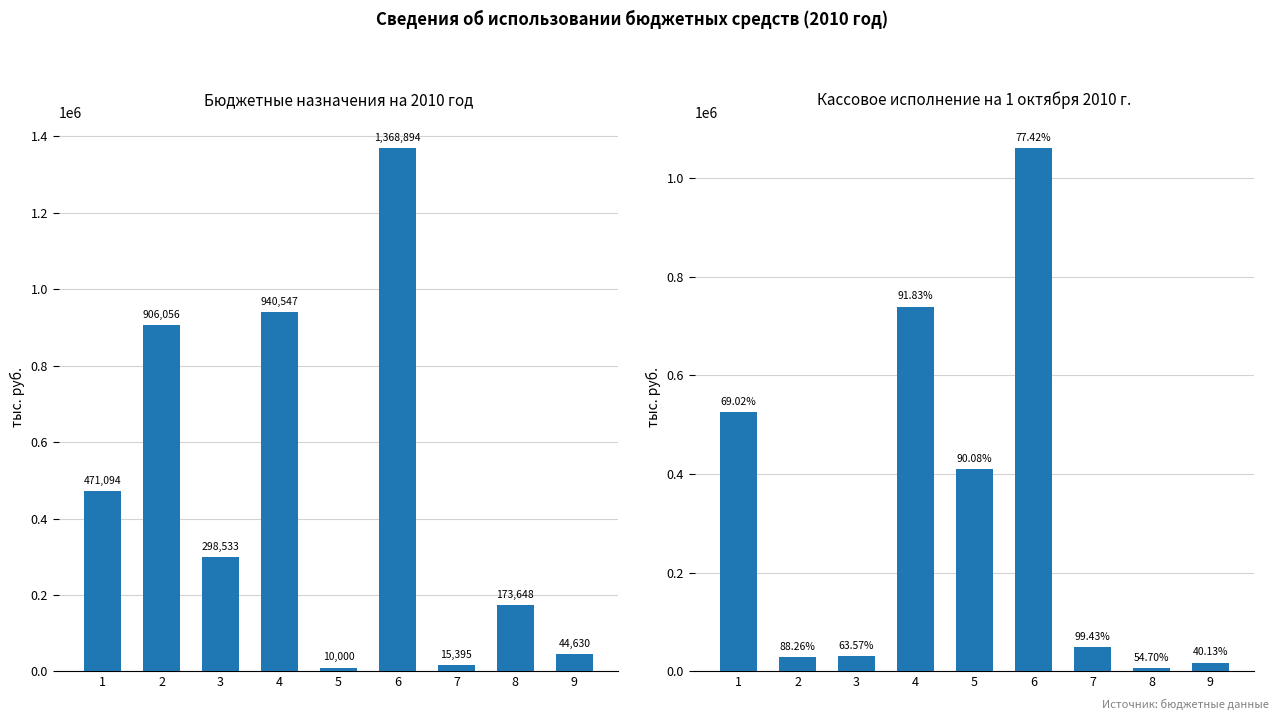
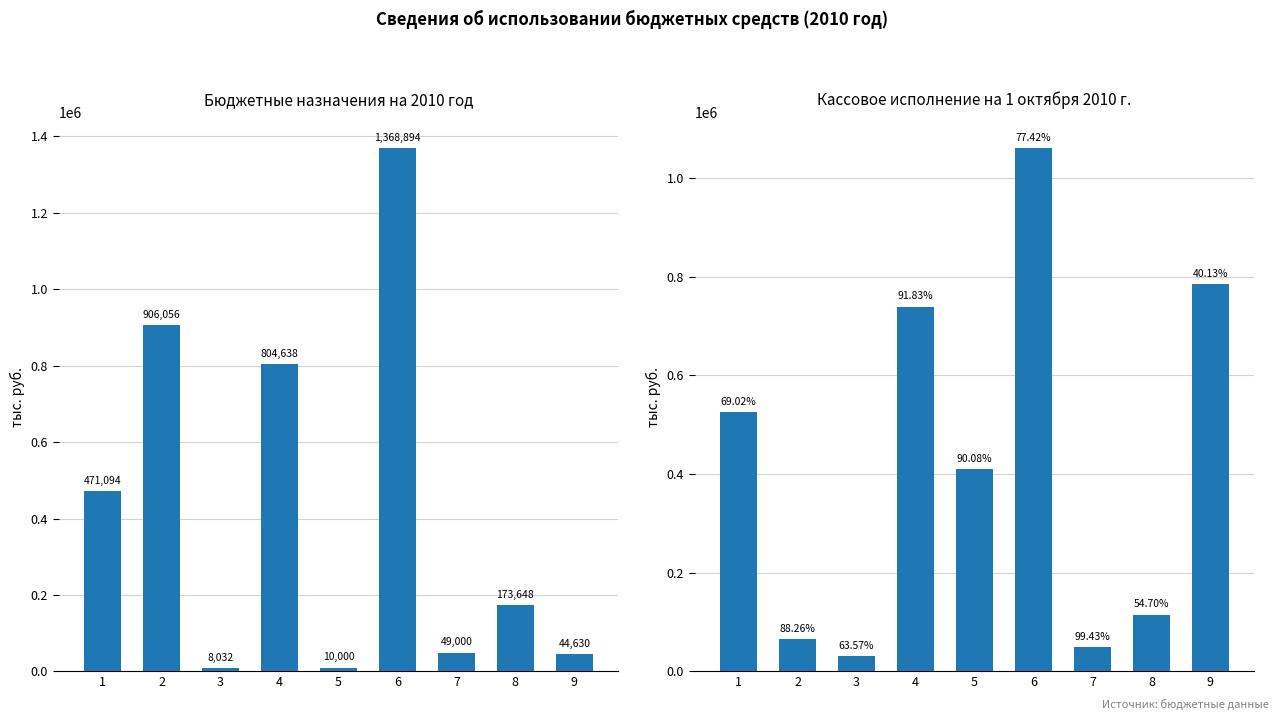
  {
    "Бюджетные назначения на 2010 год": {
      "1": "471,094",
      "2": "906,056",
-     "3": "298,533",
-     "4": "940,547",
+     "3": "8,032",
+     "4": "804,638",
      "5": "10,000",
      "6": "1,368,894",
-     "7": "15,395",
+     "7": "49,000",
      "8": "173,648",
      "9": "44,630"
    },
    "Кассовое исполнение на 1 октября 2010 г.": {
-     "2": "30000",
-     "8": "10000",
-     "9": "20000"
+     "2": "70000",
+     "8": "120000",
+     "9": "780000"
    }
  }
